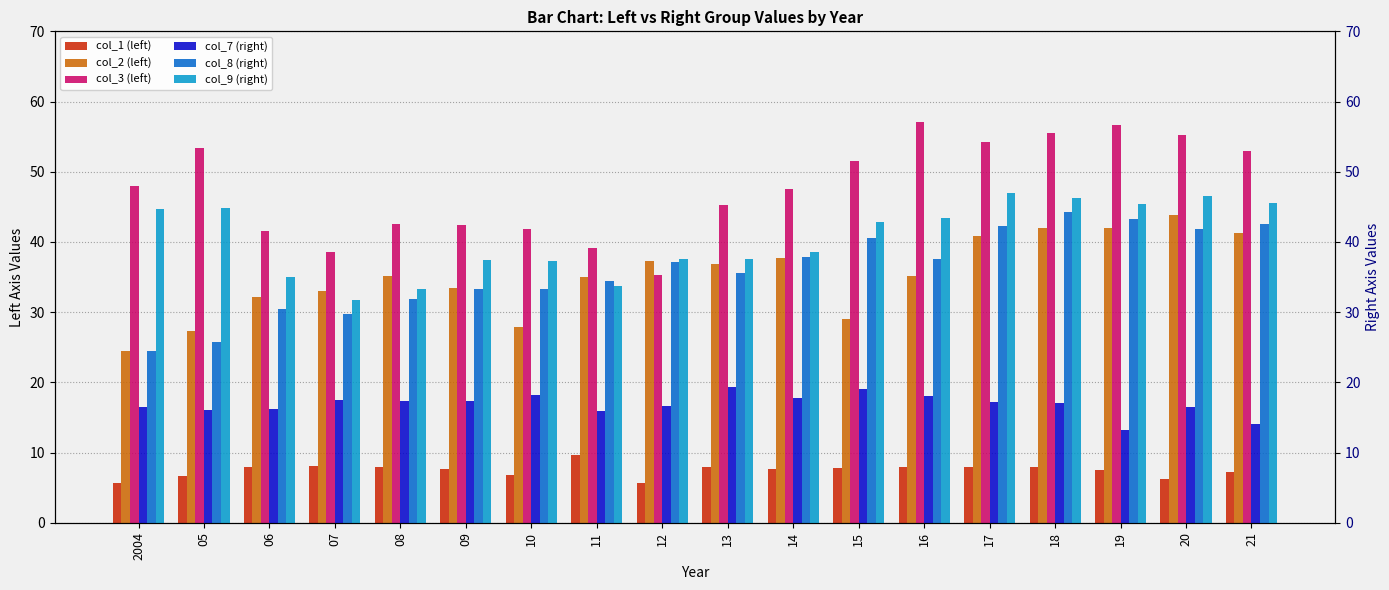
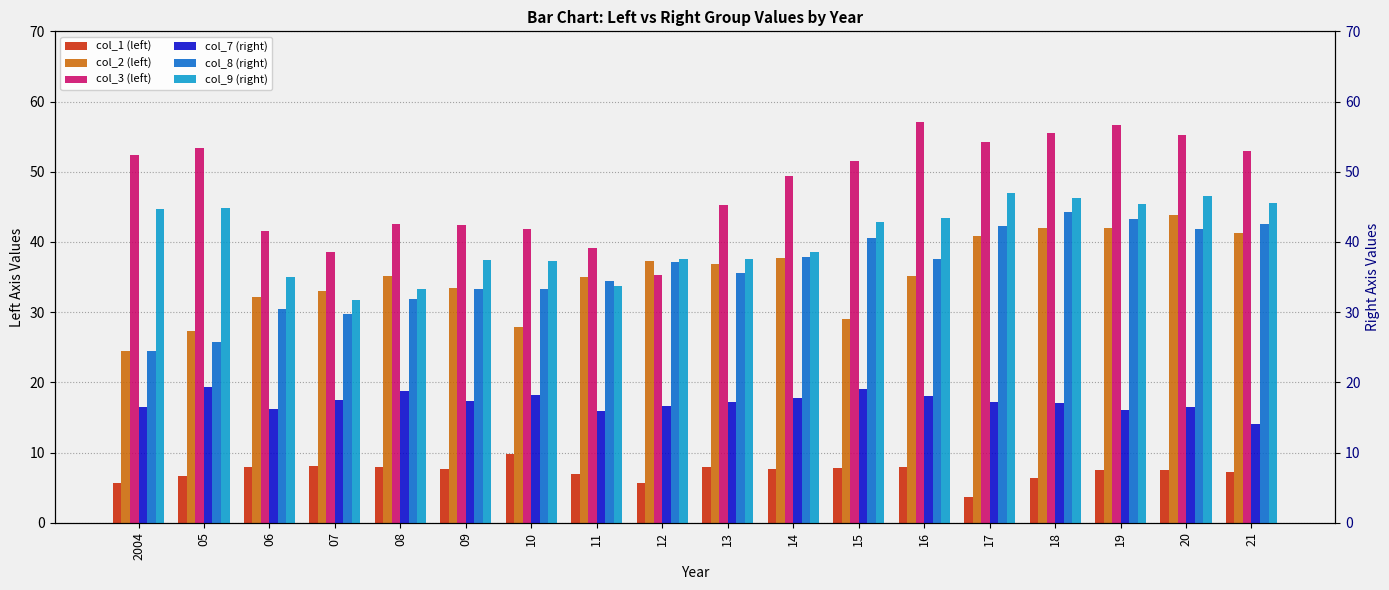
  {
    "col_1 (left)": {
      "2004": 6,
      "05": 7,
      "06": 8,
      "07": 8,
      "08": 8,
      "09": 8,
-     "10": 7,
-     "11": 10,
+     "10": 10,
+     "11": 7,
      "12": 6,
      "13": 8,
      "14": 8,
      "15": 8,
      "16": 8,
-     "17": 8,
-     "18": 8,
+     "17": 4,
+     "18": 6,
      "19": 8,
-     "20": 6,
+     "20": 8,
      "21": 7
    },
    "col_2 (left)": {
      "2004": 25,
      "05": 27,
      "06": 32,
      "07": 33,
      "08": 35,
      "09": 34,
      "10": 28,
      "11": 35,
      "12": 37,
      "13": 37,
      "14": 38,
      "15": 29,
      "16": 35,
      "17": 41,
      "18": 42,
      "19": 42,
      "20": 44,
      "21": 41
    },
    "col_3 (left)": {
-     "2004": 48,
+     "2004": 52,
      "05": 53,
      "06": 42,
      "07": 39,
      "08": 43,
      "09": 42,
      "10": 42,
      "11": 39,
      "12": 35,
      "13": 45,
-     "14": 48,
+     "14": 49,
      "15": 52,
      "16": 57,
      "17": 54,
      "18": 56,
      "19": 57,
      "20": 55,
      "21": 53
    },
    "col_7 (right)": {
      "2004": 17,
-     "05": 16,
+     "05": 19,
      "06": 16,
      "07": 18,
-     "08": 17,
+     "08": 19,
      "09": 17,
      "10": 18,
      "11": 16,
      "12": 17,
-     "13": 19,
+     "13": 17,
      "14": 18,
      "15": 19,
      "16": 18,
      "17": 17,
      "18": 17,
-     "19": 13,
+     "19": 16,
      "20": 17,
      "21": 14
    }
  }
